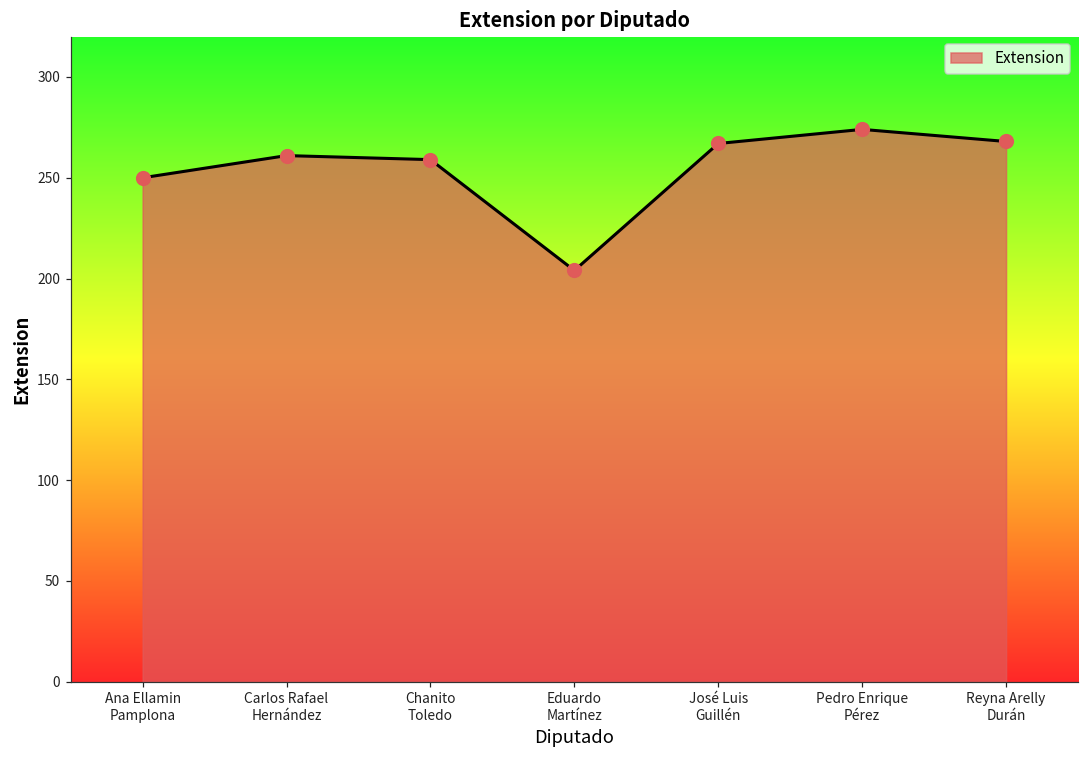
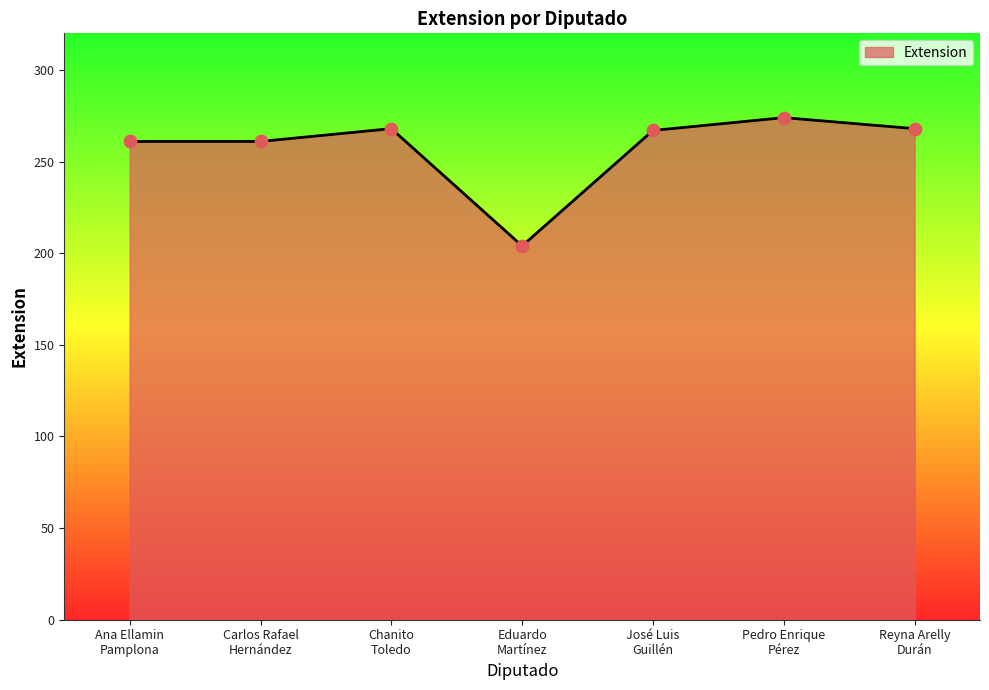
  {
-   "Ana Ellamin Pamplona": 250,
+   "Ana Ellamin Pamplona": 261,
    "Carlos Rafael Hernández": 261,
-   "Chanito Toledo": 259,
+   "Chanito Toledo": 268,
    "Eduardo Martínez": 204,
    "José Luis Guillén": 267,
    "Pedro Enrique Pérez": 274,
    "Reyna Arelly Durán": 268
  }
